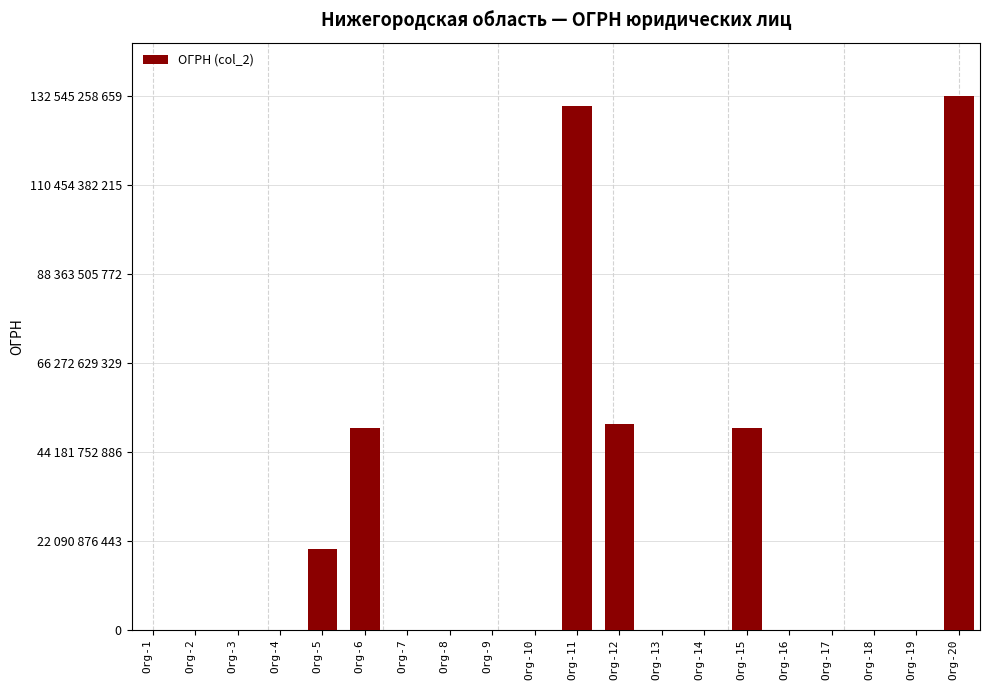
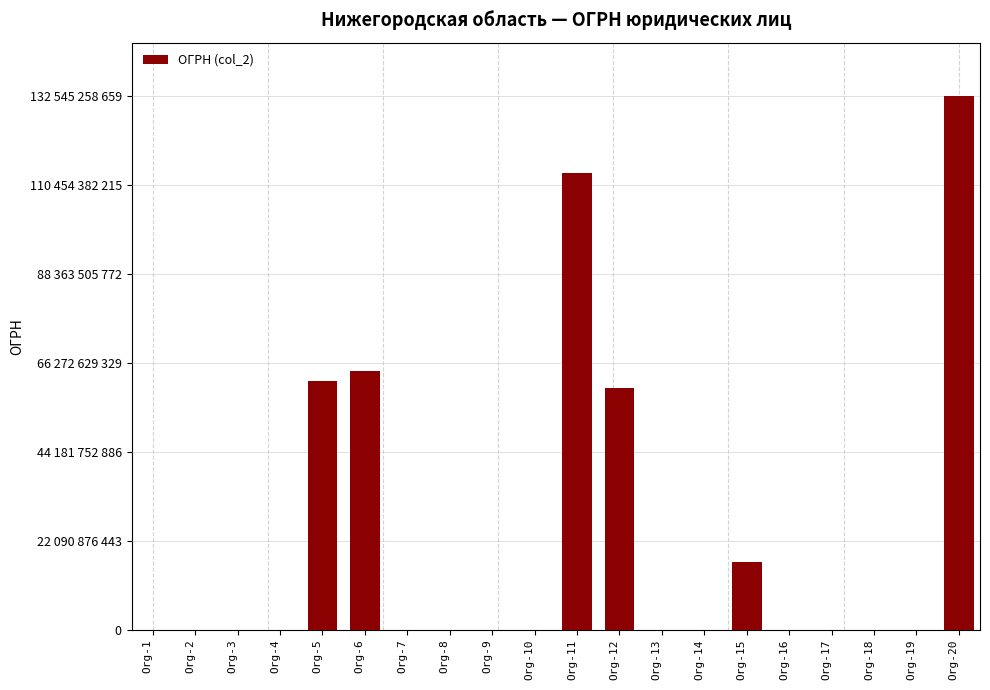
  {
    "Org-1": 0,
-   "Org-5": 20000000000,
-   "Org-6": 50000000000,
-   "Org-11": 130000000000,
-   "Org-12": 51000000000,
-   "Org-15": 50000000000,
+   "Org-5": 62000000000,
+   "Org-6": 64000000000,
+   "Org-11": 113000000000,
+   "Org-12": 60000000000,
+   "Org-15": 17000000000,
    "Org-20": 133000000000
  }
